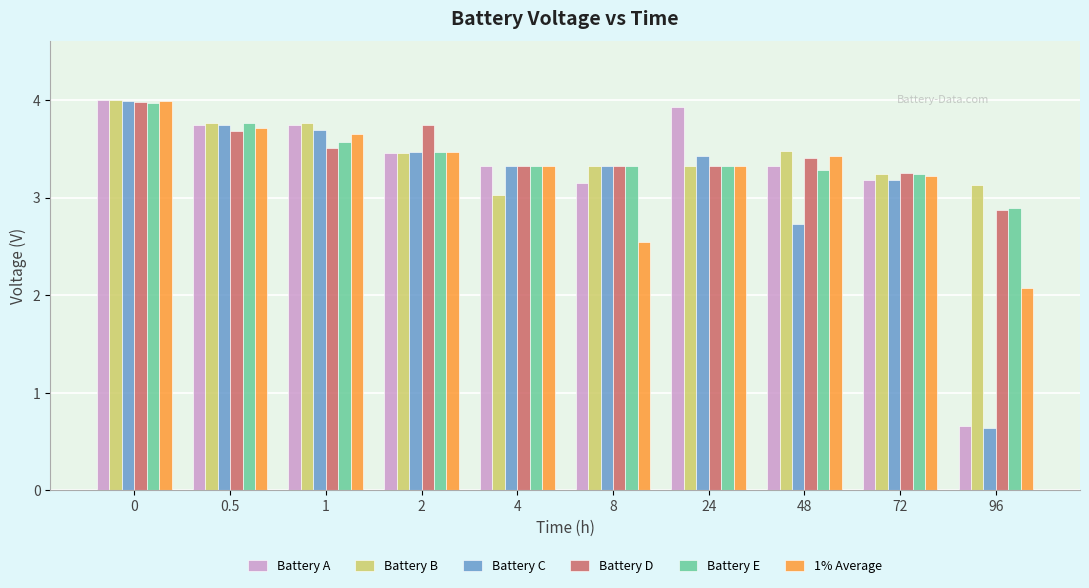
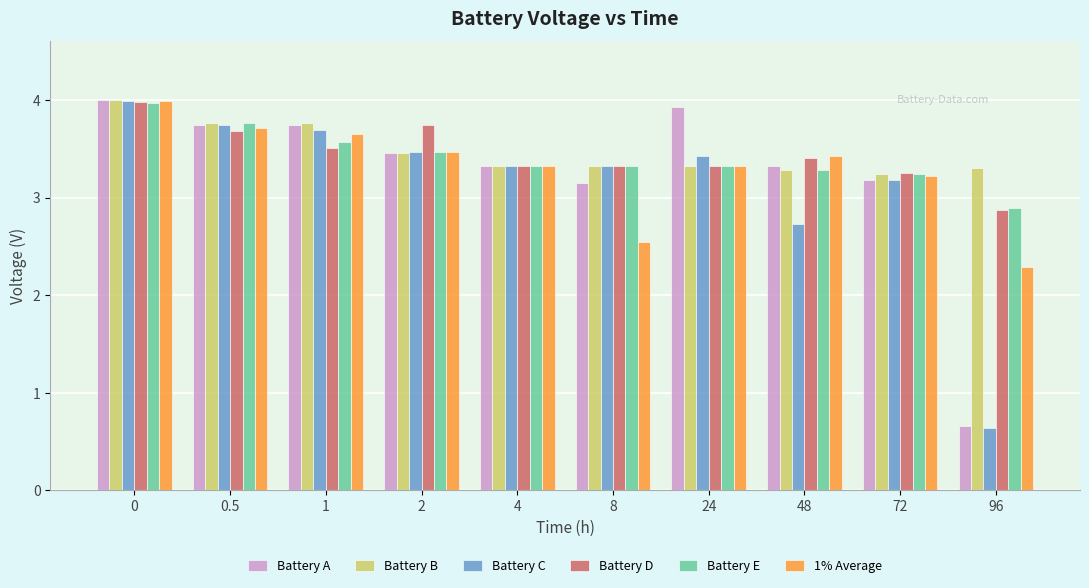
  {
    "Battery A": {
      "0": 4.0,
      "0.5": 3.7,
      "1": 3.7,
      "2": 3.5,
      "4": 3.3,
      "8": 3.1,
      "24": 3.9,
      "48": 3.3,
      "72": 3.2,
      "96": 0.7
    },
    "Battery B": {
      "0": 4.0,
      "0.5": 3.8,
      "1": 3.8,
      "2": 3.5,
-     "4": 3.0,
+     "4": 3.3,
      "8": 3.3,
      "24": 3.3,
-     "48": 3.5,
+     "48": 3.3,
      "72": 3.2,
-     "96": 3.1
+     "96": 3.3
    },
    "Battery C": {
      "0": 4.0,
      "0.5": 3.7,
      "1": 3.7,
      "2": 3.5,
      "4": 3.3,
      "8": 3.3,
      "24": 3.4,
      "48": 2.7,
      "72": 3.2,
      "96": 0.6
    },
    "Battery D": {
      "0": 4.0,
      "0.5": 3.7,
      "1": 3.5,
      "2": 3.7,
      "4": 3.3,
      "8": 3.3,
      "24": 3.3,
      "48": 3.4,
      "72": 3.3,
      "96": 2.9
    },
    "Battery E": {
      "0": 4.0,
      "0.5": 3.8,
      "1": 3.6,
      "2": 3.5,
      "4": 3.3,
      "8": 3.3,
      "24": 3.3,
      "48": 3.3,
      "72": 3.2,
      "96": 2.9
    },
    "1% Average": {
      "0": 4.0,
      "0.5": 3.7,
      "1": 3.7,
      "2": 3.5,
      "4": 3.3,
      "8": 2.5,
      "24": 3.3,
      "48": 3.4,
      "72": 3.2,
-     "96": 2.1
+     "96": 2.3
    }
  }
